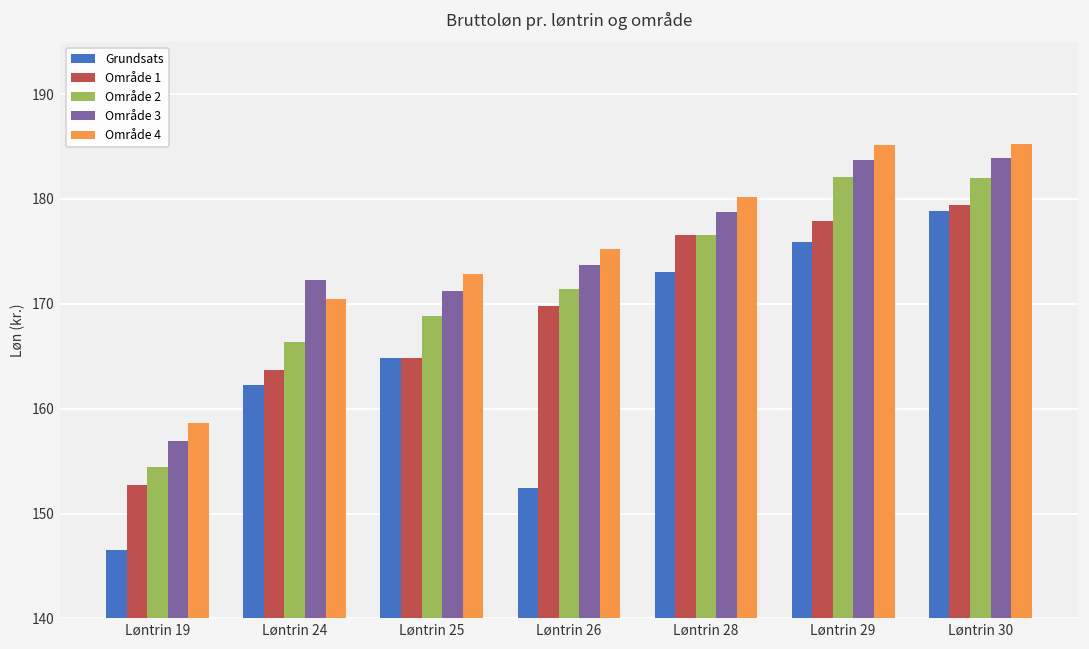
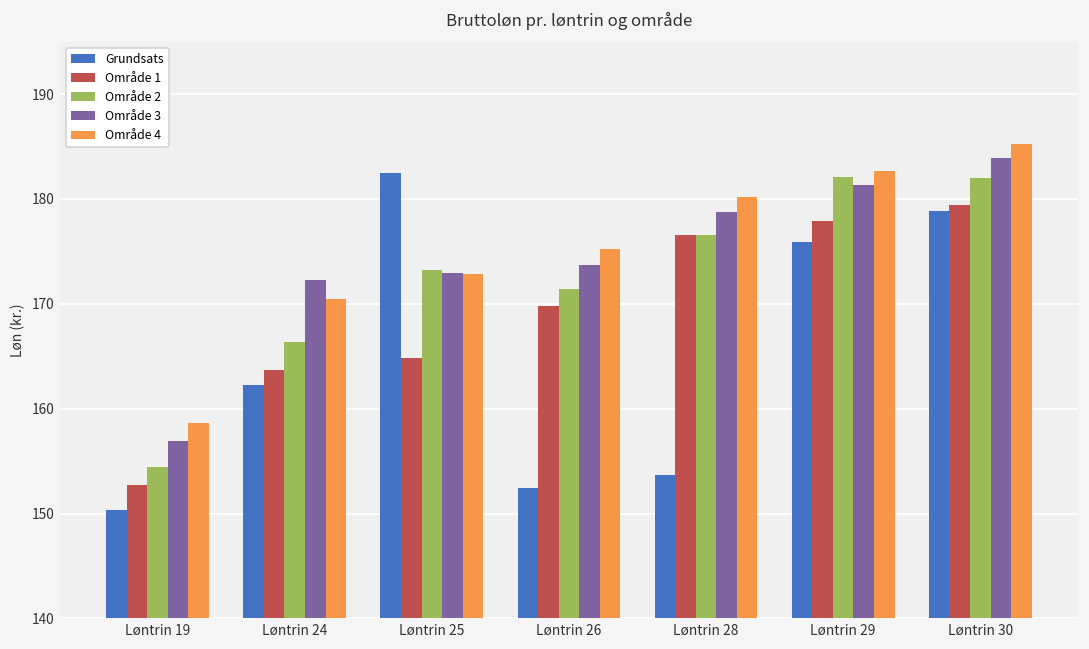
  {
    "Grundsats": {
-     "Løntrin 19": 147,
+     "Løntrin 19": 150,
      "Løntrin 24": 162,
-     "Løntrin 25": 165,
+     "Løntrin 25": 182,
      "Løntrin 26": 152,
-     "Løntrin 28": 173,
+     "Løntrin 28": 154,
      "Løntrin 29": 176,
      "Løntrin 30": 179
    },
    "Område 1": {
      "Løntrin 19": 153,
      "Løntrin 24": 164,
      "Løntrin 25": 165,
      "Løntrin 26": 170,
      "Løntrin 28": 177,
      "Løntrin 29": 178,
      "Løntrin 30": 179
    },
    "Område 2": {
      "Løntrin 19": 154,
      "Løntrin 24": 166,
-     "Løntrin 25": 169,
+     "Løntrin 25": 173,
      "Løntrin 26": 171,
      "Løntrin 28": 177,
      "Løntrin 29": 182,
      "Løntrin 30": 182
    },
    "Område 3": {
      "Løntrin 19": 157,
      "Løntrin 24": 172,
-     "Løntrin 25": 171,
+     "Løntrin 25": 173,
      "Løntrin 26": 174,
      "Løntrin 28": 179,
-     "Løntrin 29": 184,
+     "Løntrin 29": 181,
      "Løntrin 30": 184
    },
    "Område 4": {
      "Løntrin 19": 159,
      "Løntrin 24": 171,
      "Løntrin 25": 173,
      "Løntrin 26": 175,
      "Løntrin 28": 180,
-     "Løntrin 29": 185,
+     "Løntrin 29": 183,
      "Løntrin 30": 185
    }
  }
